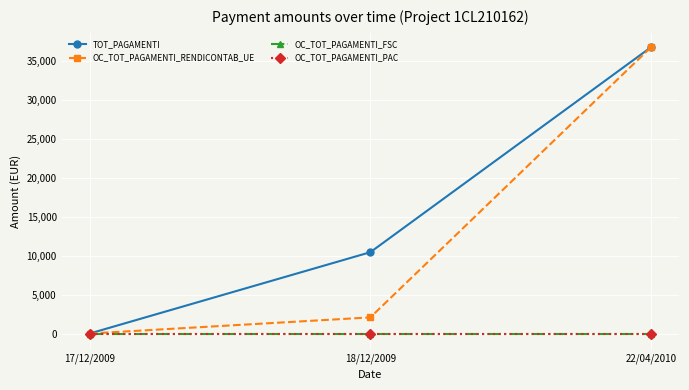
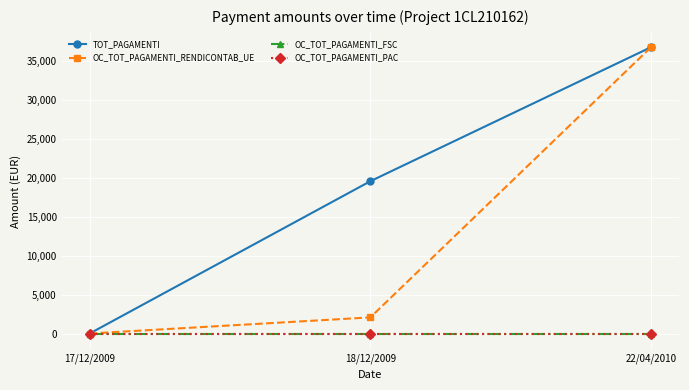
  {
    "TOT_PAGAMENTI": {
-     "18/12/2009": "10,000"
+     "18/12/2009": "20,000"
    },
    "OC_TOT_PAGAMENTI_RENDICONTAB_UE": {
      "18/12/2009": "2,000"
    },
    "OC_TOT_PAGAMENTI_PAC": {
      "18/12/2009": "0",
      "22/04/2010": "0"
    }
  }
